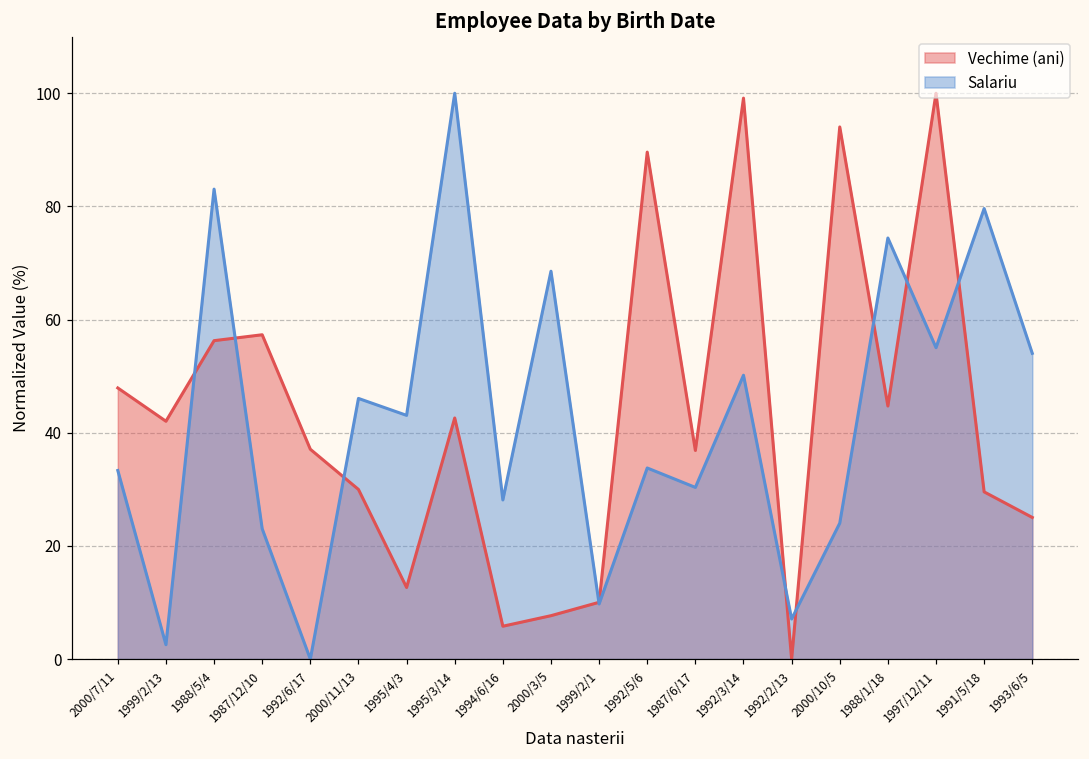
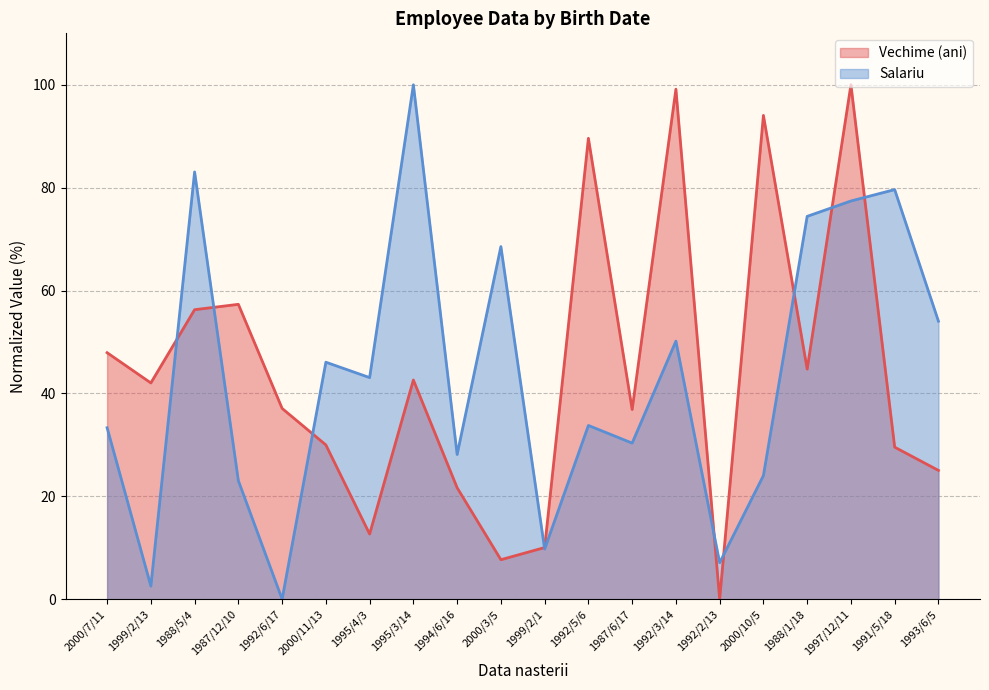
  {
    "Vechime (ani)": {
      "2000/7/11": 48,
      "1999/2/13": 42,
      "1988/5/4": 56,
      "1987/12/10": 57,
      "1992/6/17": 37,
      "2000/11/13": 30,
      "1995/4/3": 13,
      "1995/3/14": 43,
-     "1994/6/16": 6,
+     "1994/6/16": 22,
      "2000/3/5": 8,
      "1992/5/6": 90,
      "1987/6/17": 37,
      "1992/3/14": 99,
      "1992/2/13": 0,
      "2000/10/5": 94,
      "1988/1/18": 45,
      "1991/5/18": 30,
      "1993/6/5": 25
    },
    "Salariu": {
      "2000/7/11": 33,
      "1999/2/13": 3,
      "1988/5/4": 83,
      "1987/12/10": 23,
      "1992/6/17": 0,
      "2000/11/13": 46,
      "1995/4/3": 43,
      "1995/3/14": 100,
      "1994/6/16": 28,
      "2000/3/5": 69,
      "1992/5/6": 34,
      "1987/6/17": 30,
      "1992/3/14": 50,
      "1992/2/13": 7,
      "2000/10/5": 24,
      "1988/1/18": 74,
-     "1997/12/11": 55,
+     "1997/12/11": 77,
      "1991/5/18": 80,
      "1993/6/5": 54
    }
  }
